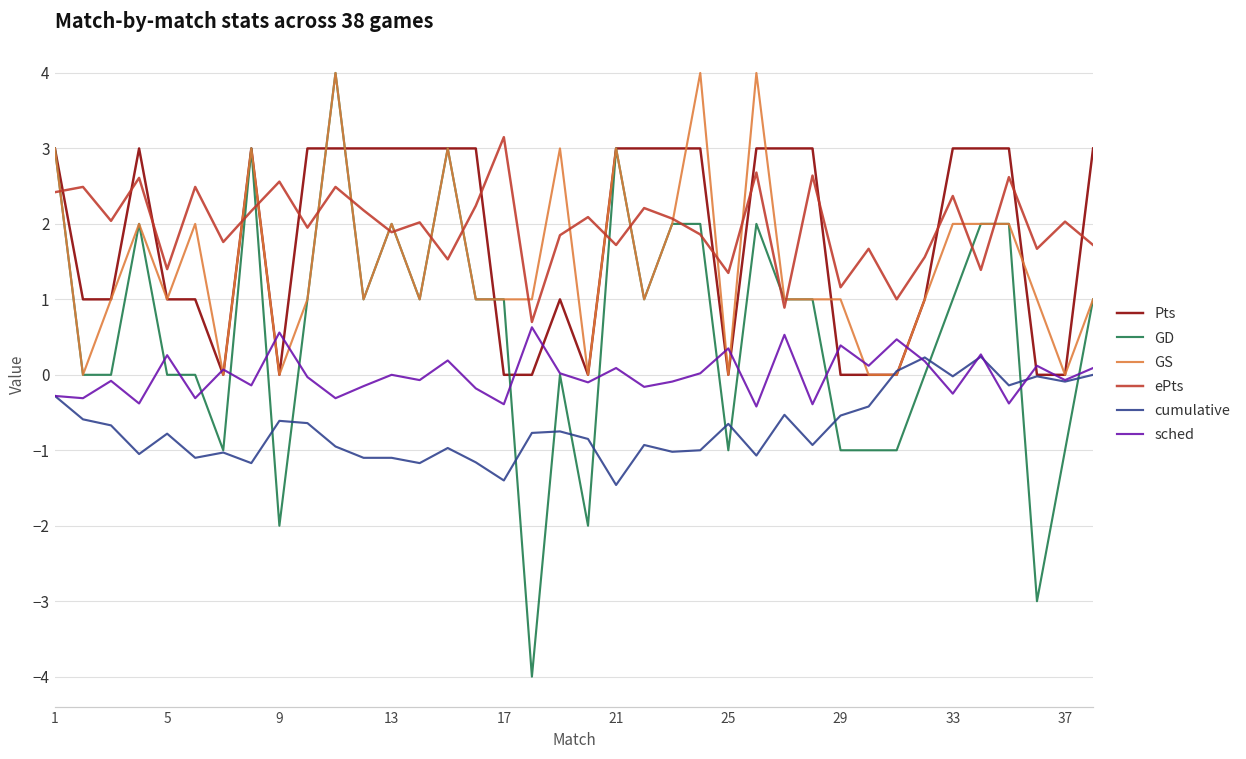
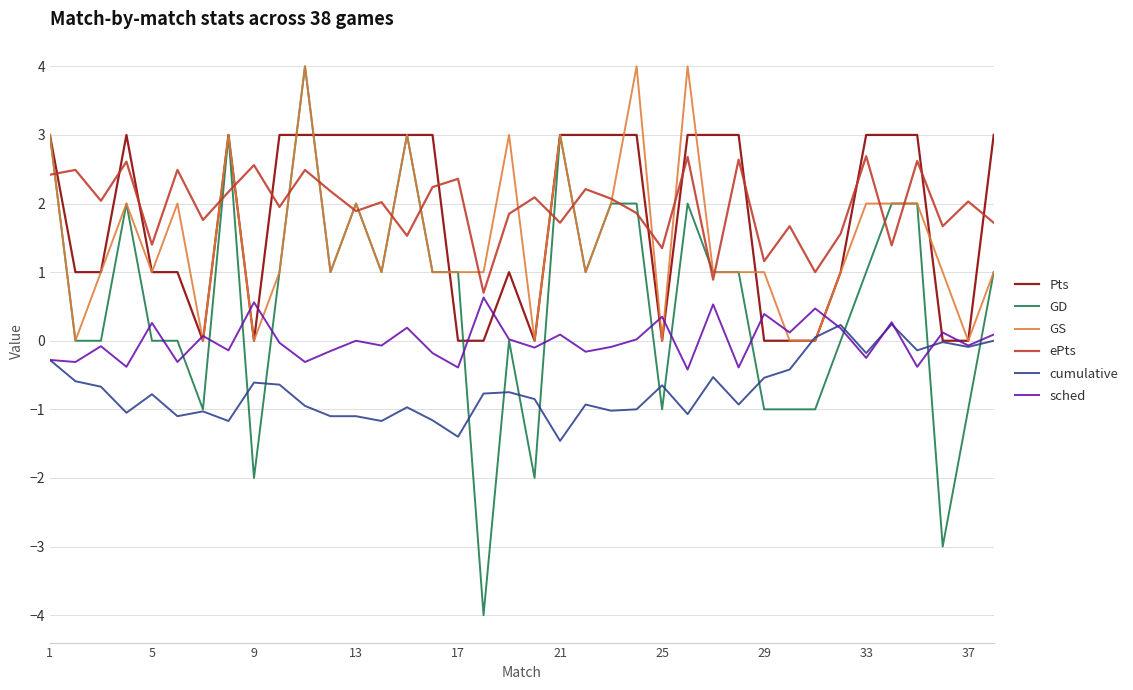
  {
    "Pts": {
      "13": 3.0,
      "17": 0.0,
      "29": 0.0,
      "33": 3.0
    },
    "GD": {
      "5": 0.0,
      "9": -2.0,
      "25": -1.0,
      "29": -1.0,
      "33": 1.0,
      "37": -1.0
    },
    "GS": {
      "29": 1.0,
      "33": 2.0
    },
    "ePts": {
      "1": 2.4,
      "5": 1.4,
      "9": 2.6,
      "13": 1.9,
-     "17": 3.2,
+     "17": 2.4,
      "21": 1.7,
      "25": 1.4,
      "29": 1.2,
-     "33": 2.4,
+     "33": 2.7,
      "37": 2.0
    },
    "cumulative": {
      "5": -0.8,
      "9": -0.6,
      "13": -1.1,
      "17": -1.4,
      "21": -1.5,
      "25": -0.7,
      "29": -0.5,
-     "33": 0.0
+     "33": -0.2
    },
    "sched": {
      "5": 0.3,
      "9": 0.6,
      "13": 0.0,
      "17": -0.4,
      "21": 0.1,
      "25": 0.4,
      "29": 0.4,
      "33": -0.3
    }
  }
